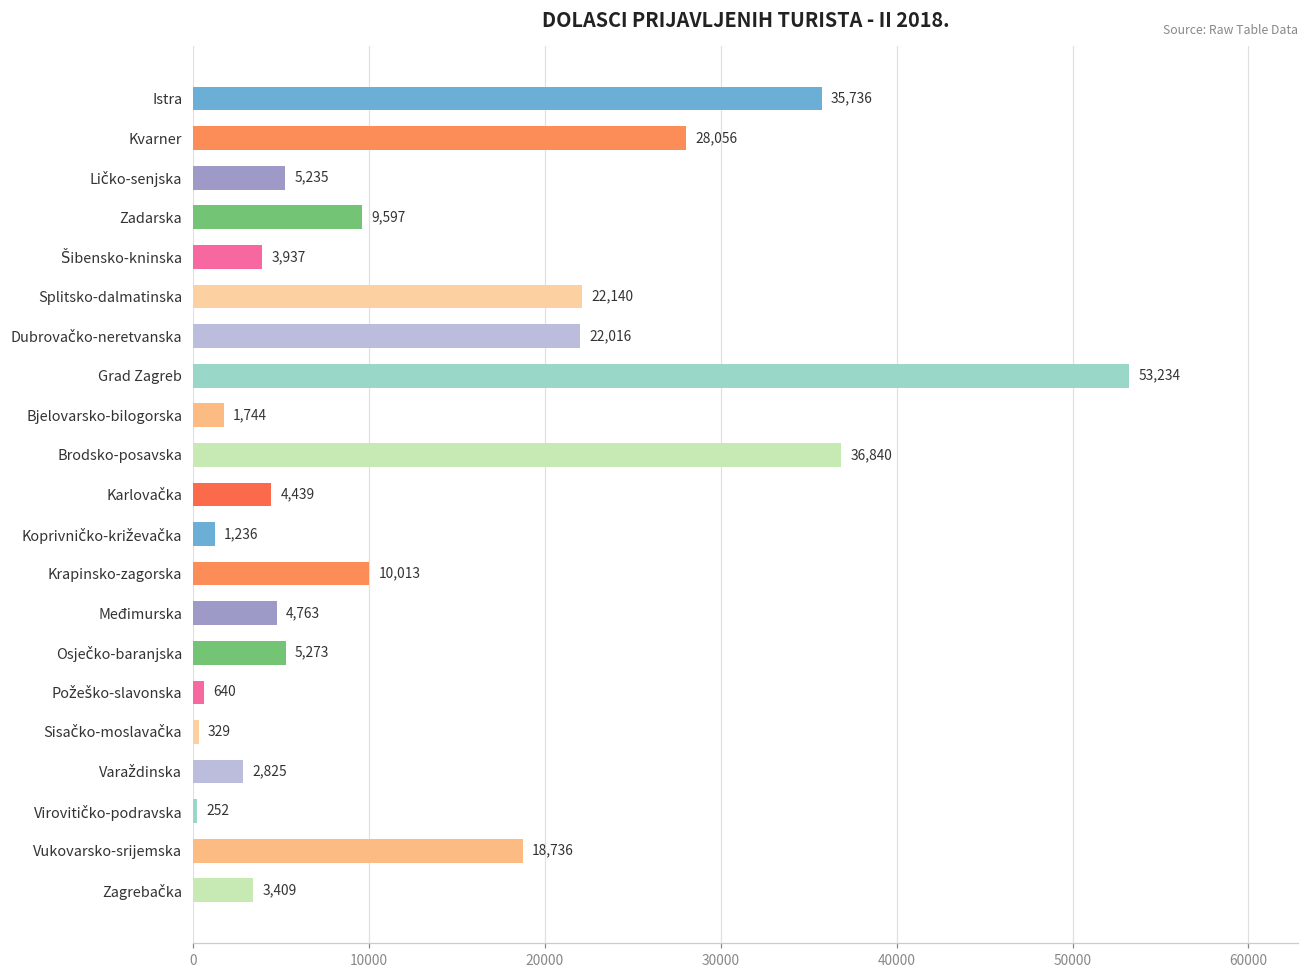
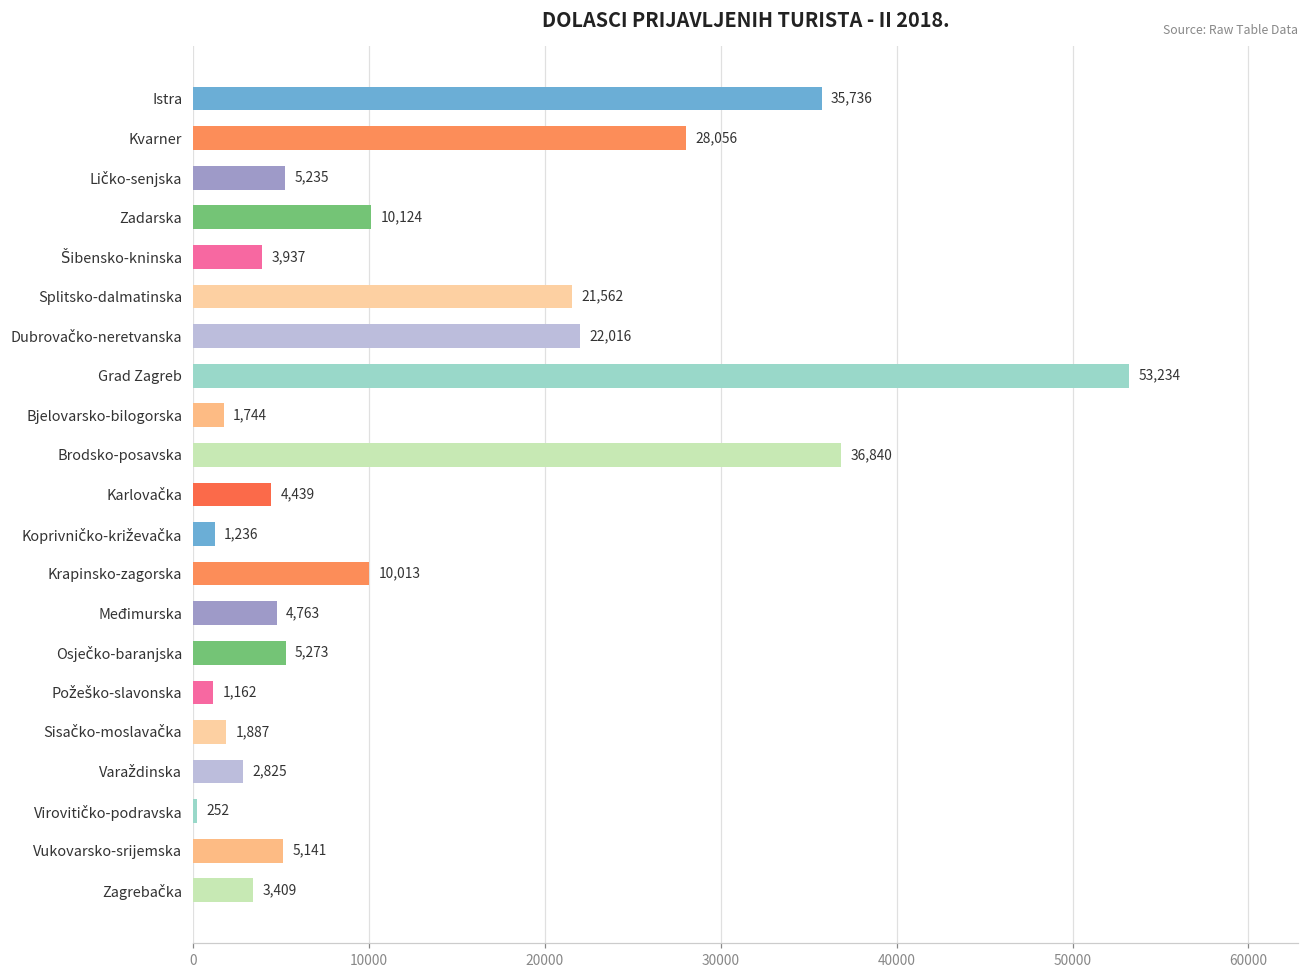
  {
    "Istra": "35,736",
    "Kvarner": "28,056",
    "Ličko-senjska": "5,235",
-   "Zadarska": "9,597",
+   "Zadarska": "10,124",
    "Šibensko-kninska": "3,937",
-   "Splitsko-dalmatinska": "22,140",
+   "Splitsko-dalmatinska": "21,562",
    "Dubrovačko-neretvanska": "22,016",
    "Grad Zagreb": "53,234",
    "Bjelovarsko-bilogorska": "1,744",
    "Brodsko-posavska": "36,840",
    "Karlovačka": "4,439",
    "Koprivničko-križevačka": "1,236",
    "Krapinsko-zagorska": "10,013",
    "Međimurska": "4,763",
    "Osječko-baranjska": "5,273",
-   "Požeško-slavonska": "640",
-   "Sisačko-moslavačka": "329",
+   "Požeško-slavonska": "1,162",
+   "Sisačko-moslavačka": "1,887",
    "Varaždinska": "2,825",
    "Virovitičko-podravska": "252",
-   "Vukovarsko-srijemska": "18,736",
+   "Vukovarsko-srijemska": "5,141",
    "Zagrebačka": "3,409"
  }
